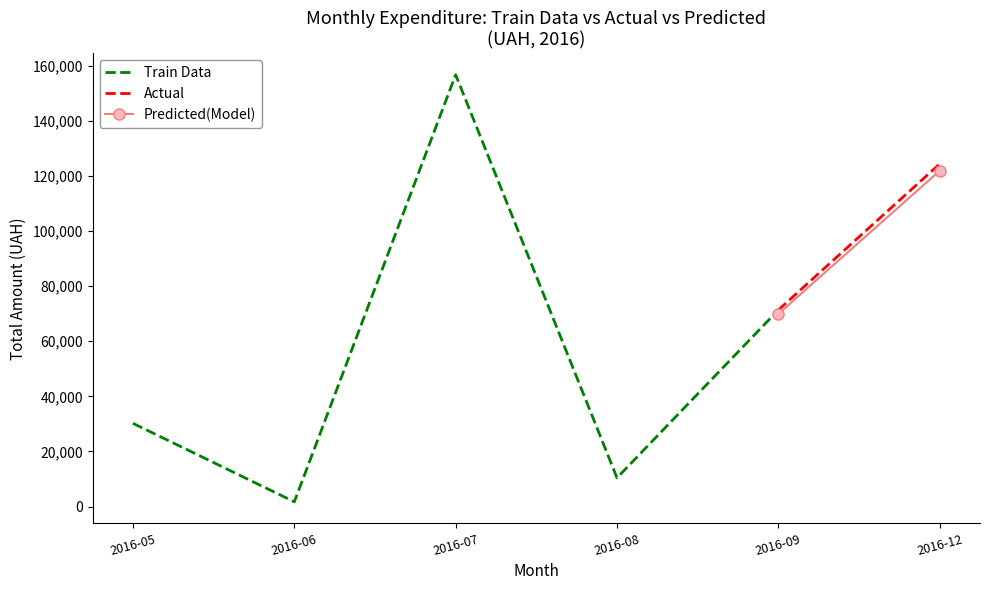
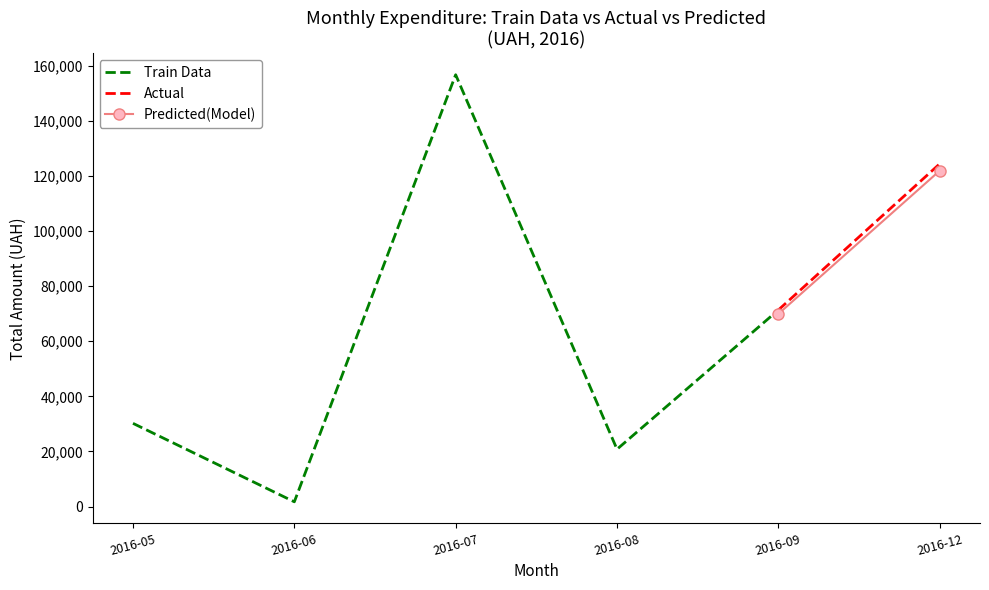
  {
    "Train Data": {
      "2016-05": "30,000",
      "2016-06": "2,000",
      "2016-07": "157,000",
-     "2016-08": "10,000"
+     "2016-08": "21,000"
    },
    "Actual": {
      "2016-12": "124,000"
    },
    "Predicted(Model)": {
      "2016-09": "70,000",
      "2016-12": "122,000"
    }
  }
